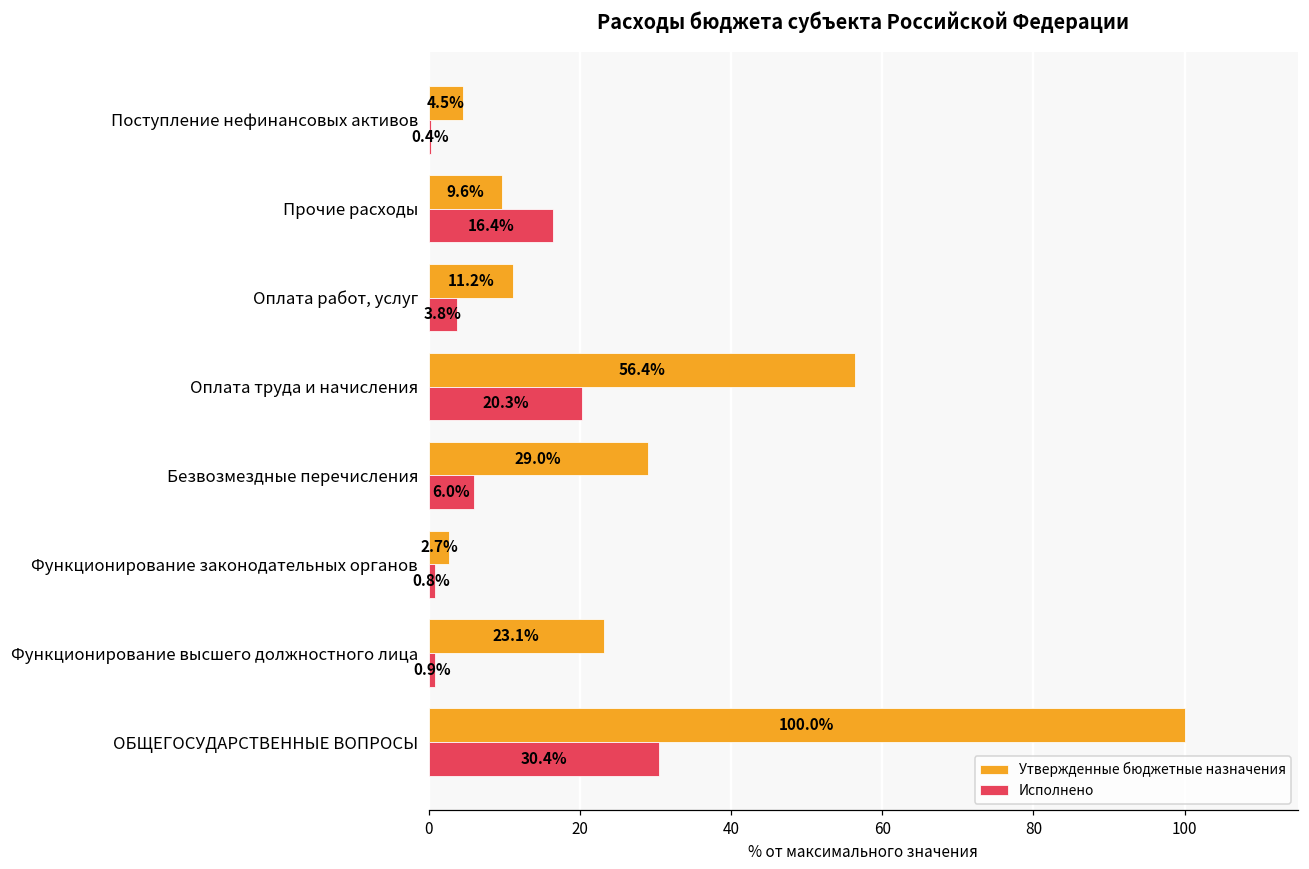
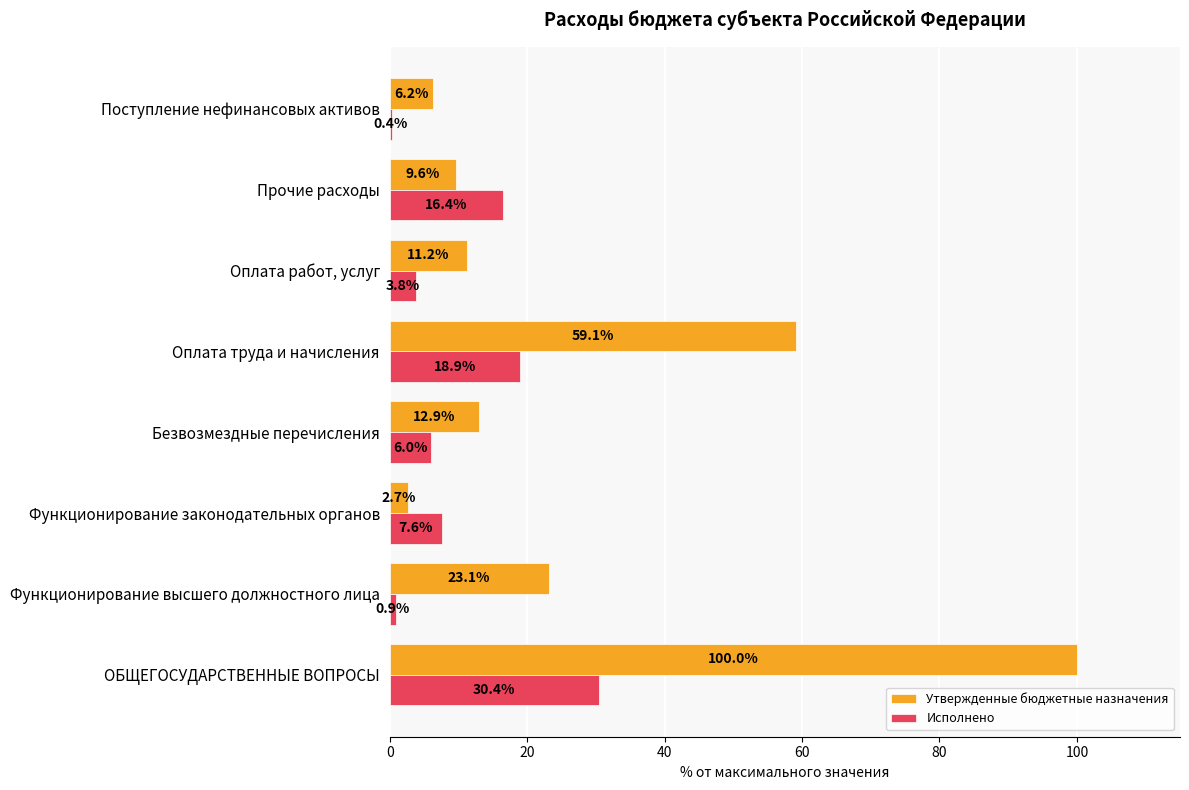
  {
    "Утвержденные бюджетные назначения": {
-     "Поступление нефинансовых активов": "4.5%",
+     "Поступление нефинансовых активов": "6.2%",
      "Прочие расходы": "9.6%",
      "Оплата работ, услуг": "11.2%",
-     "Оплата труда и начисления": "56.4%",
-     "Безвозмездные перечисления": "29.0%",
+     "Оплата труда и начисления": "59.1%",
+     "Безвозмездные перечисления": "12.9%",
      "Функционирование законодательных органов": "2.7%",
      "Функционирование высшего должностного лица": "23.1%",
      "ОБЩЕГОСУДАРСТВЕННЫЕ ВОПРОСЫ": "100.0%"
    },
    "Исполнено": {
      "Поступление нефинансовых активов": "0.4%",
      "Прочие расходы": "16.4%",
      "Оплата работ, услуг": "3.8%",
-     "Оплата труда и начисления": "20.3%",
+     "Оплата труда и начисления": "18.9%",
      "Безвозмездные перечисления": "6.0%",
-     "Функционирование законодательных органов": "0.8%",
+     "Функционирование законодательных органов": "7.6%",
      "Функционирование высшего должностного лица": "0.9%",
      "ОБЩЕГОСУДАРСТВЕННЫЕ ВОПРОСЫ": "30.4%"
    }
  }
